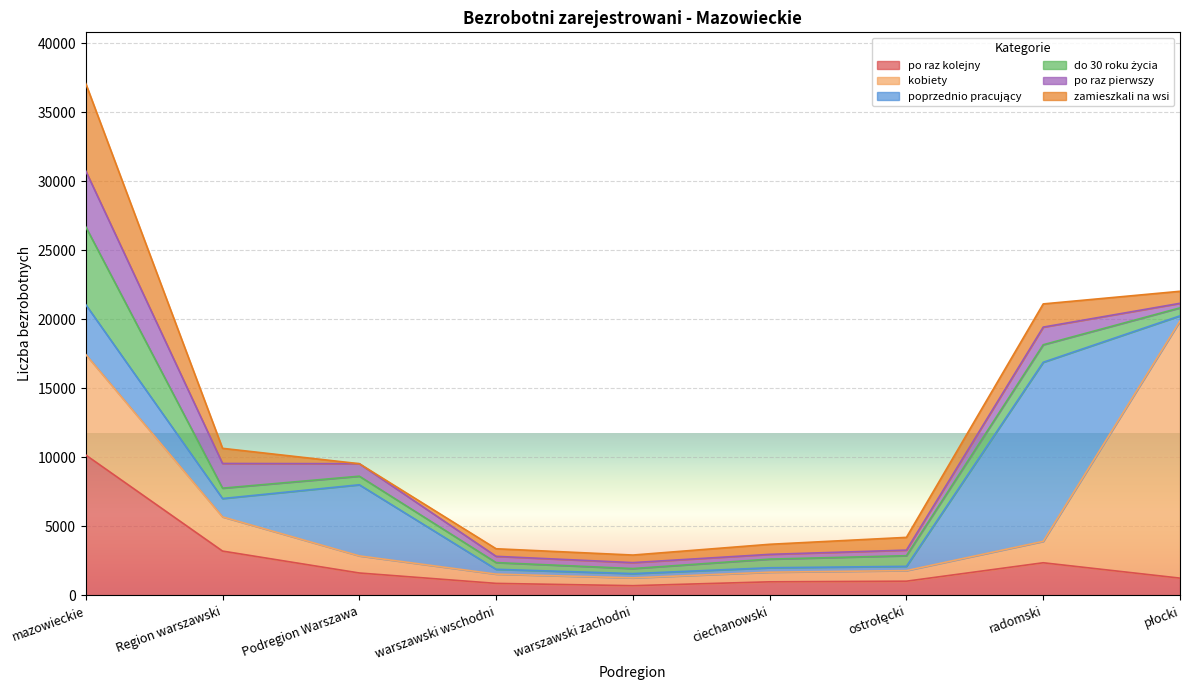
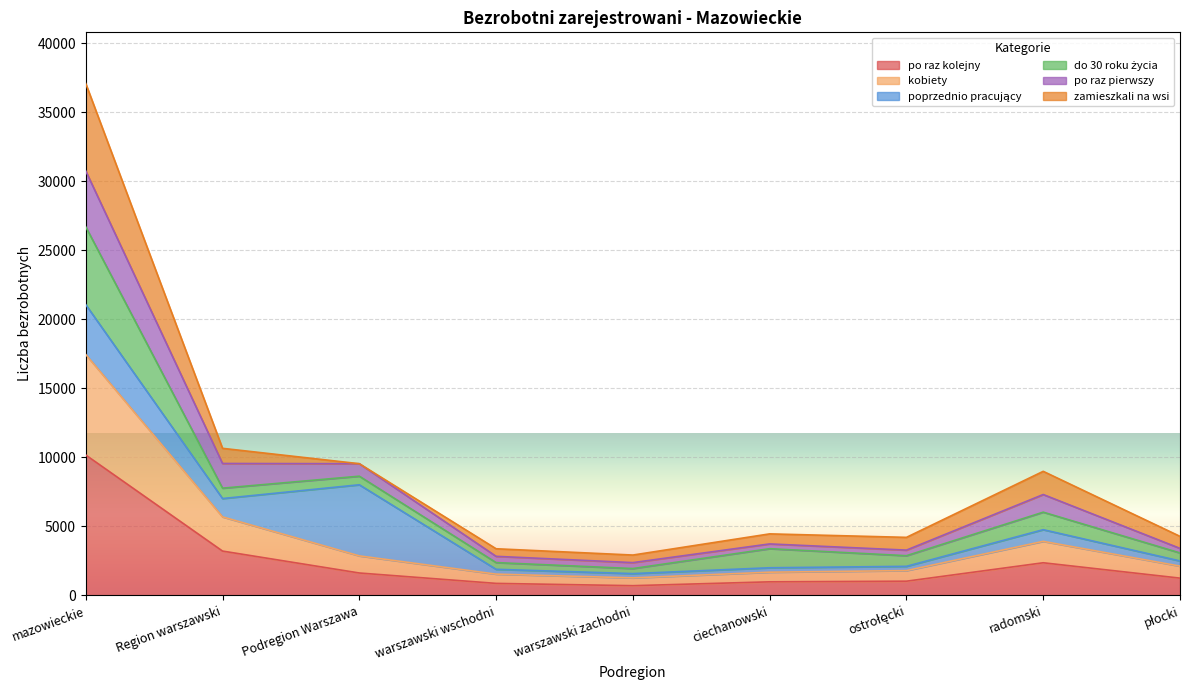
  {
    "po raz kolejny": {
      "mazowieckie": 10200,
      "Region warszawski": 3200,
      "Podregion Warszawa": 1600,
      "warszawski wschodni": 900,
      "warszawski zachodni": 700,
      "ciechanowski": 1000,
      "ostrołęcki": 1000,
      "radomski": 2400,
      "płocki": 1300
    },
    "kobiety": {
      "mazowieckie": 7300,
      "Region warszawski": 2500,
      "Podregion Warszawa": 1200,
      "warszawski wschodni": 700,
      "warszawski zachodni": 600,
      "ciechanowski": 700,
      "ostrołęcki": 800,
      "radomski": 1600,
-     "płocki": 18600
+     "płocki": 900
    },
    "poprzednio pracujący": {
      "mazowieckie": 3600,
      "Region warszawski": 1300,
      "Podregion Warszawa": 5200,
      "warszawski wschodni": 300,
      "warszawski zachodni": 300,
      "ciechanowski": 300,
      "ostrołęcki": 300,
-     "radomski": 13000,
+     "radomski": 800,
      "płocki": 400
    },
    "do 30 roku życia": {
      "mazowieckie": 5600,
      "Region warszawski": 800,
      "Podregion Warszawa": 600,
      "warszawski wschodni": 500,
      "warszawski zachodni": 400,
-     "ciechanowski": 600,
+     "ciechanowski": 1400,
      "ostrołęcki": 800,
      "radomski": 1300,
      "płocki": 600
    },
    "po raz pierwszy": {
      "mazowieckie": 4100,
      "Region warszawski": 1800,
      "warszawski wschodni": 500,
      "warszawski zachodni": 400,
      "ciechanowski": 300,
      "ostrołęcki": 400,
      "radomski": 1300,
      "płocki": 300
    },
    "zamieszkali na wsi": {
      "mazowieckie": 6300,
      "Region warszawski": 1100,
      "warszawski wschodni": 500,
      "warszawski zachodni": 500,
      "ciechanowski": 700,
      "ostrołęcki": 900,
      "radomski": 1700,
      "płocki": 900
    }
  }
